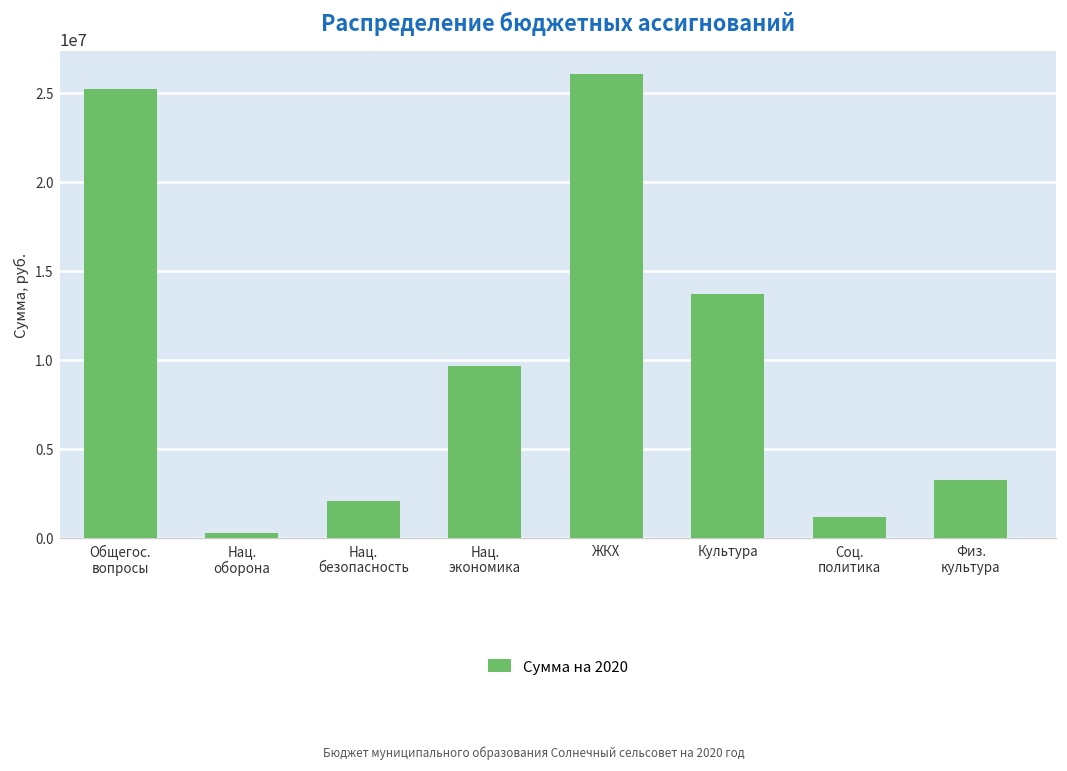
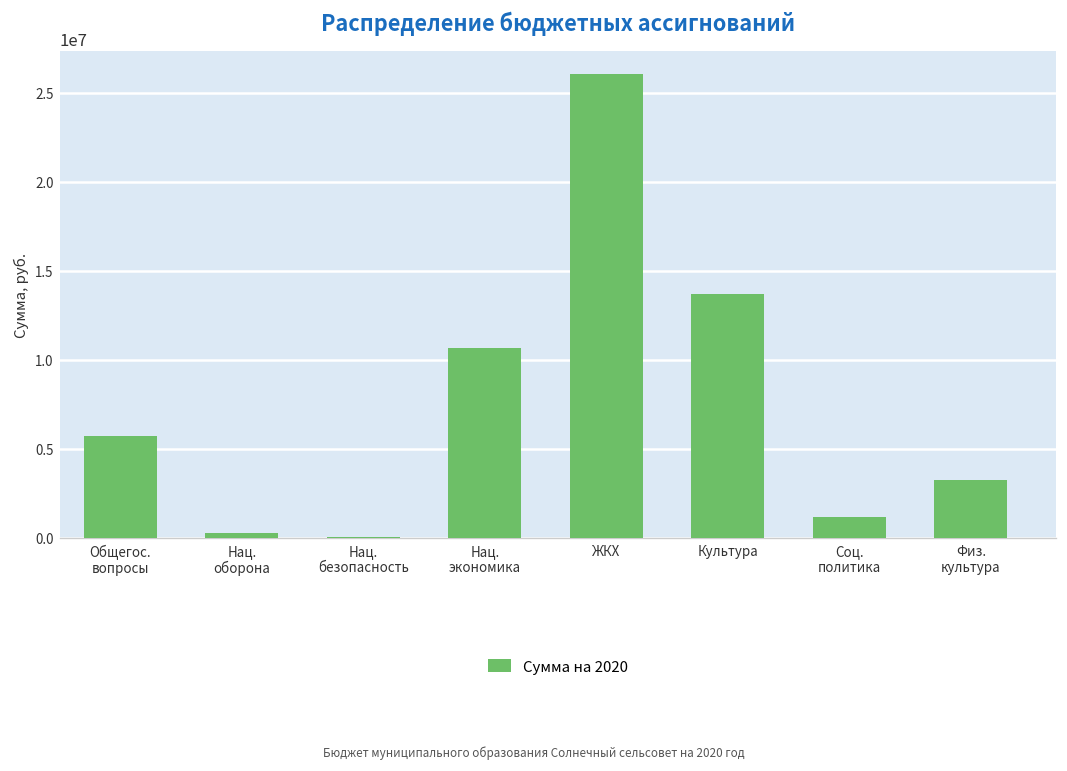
  {
-   "Общегос. вопросы": 25200000,
+   "Общегос. вопросы": 5800000,
    "Нац. оборона": 300000,
-   "Нац. безопасность": 2100000,
-   "Нац. экономика": 9700000,
+   "Нац. безопасность": 100000,
+   "Нац. экономика": 10700000,
    "ЖКХ": 26100000,
    "Культура": 13700000,
    "Соц. политика": 1200000,
    "Физ. культура": 3300000
  }
